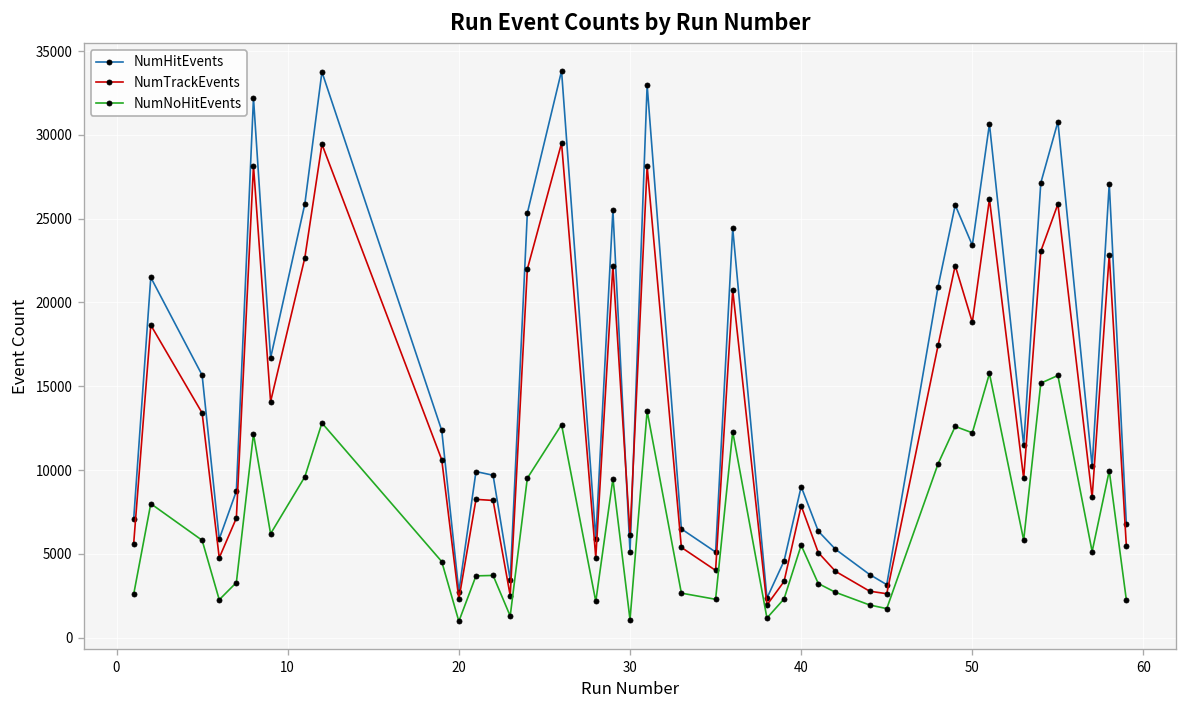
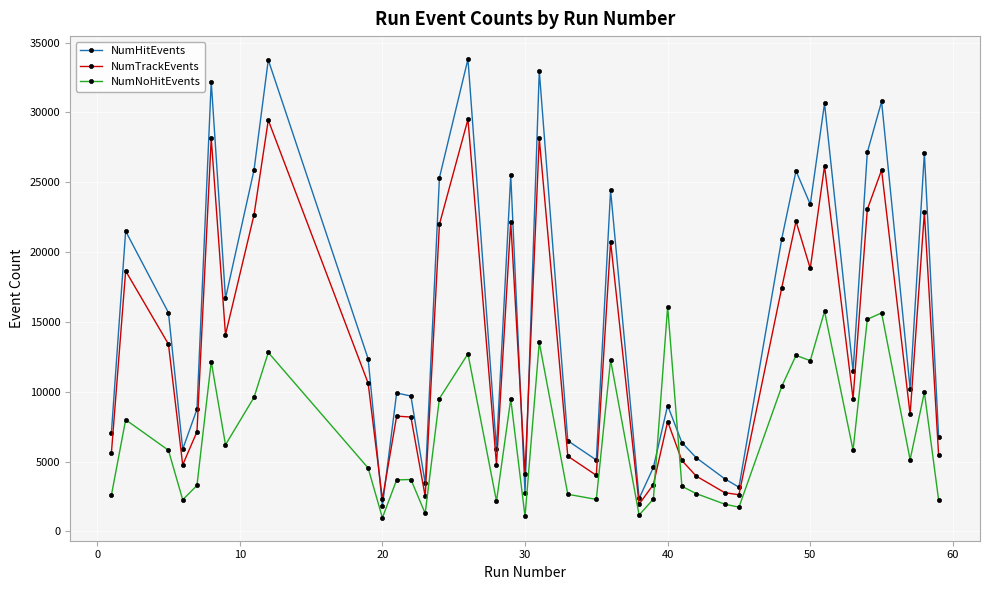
  {
    "NumHitEvents": {
-     "20": 2700,
-     "30": 5100,
+     "20": 1800,
+     "30": 2800,
      "40": 9000,
      "50": 23400
    },
    "NumTrackEvents": {
      "20": 2300,
-     "30": 6100,
+     "30": 4100,
      "40": 7900,
      "50": 18800
    },
    "NumNoHitEvents": {
      "20": 1000,
      "30": 1100,
-     "40": 5500,
+     "40": 16100,
      "50": 12200
    }
  }
